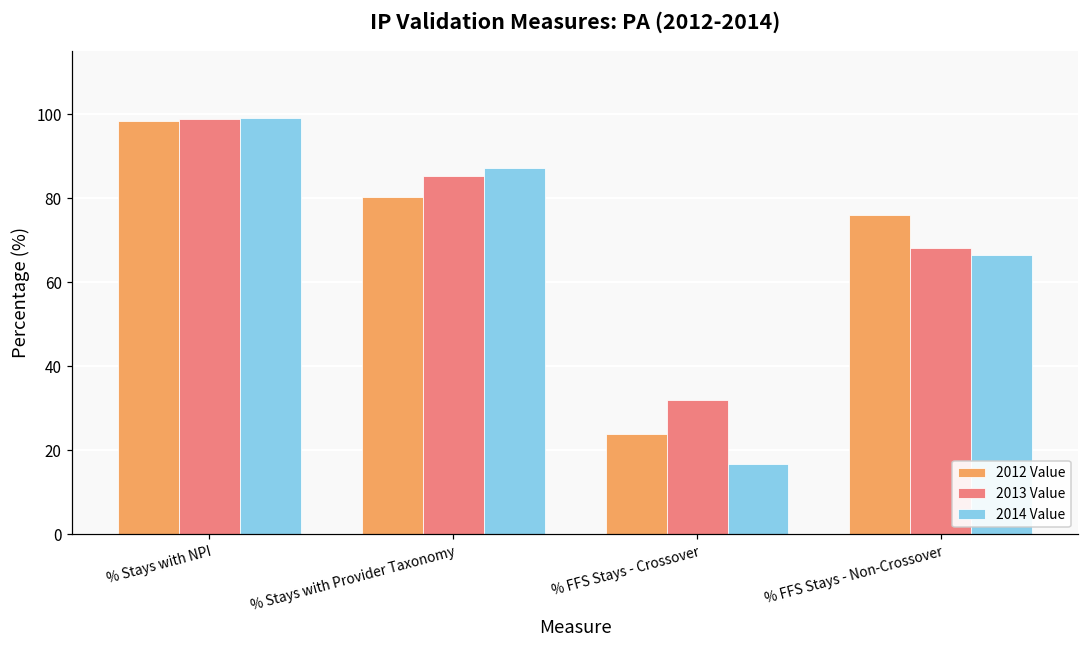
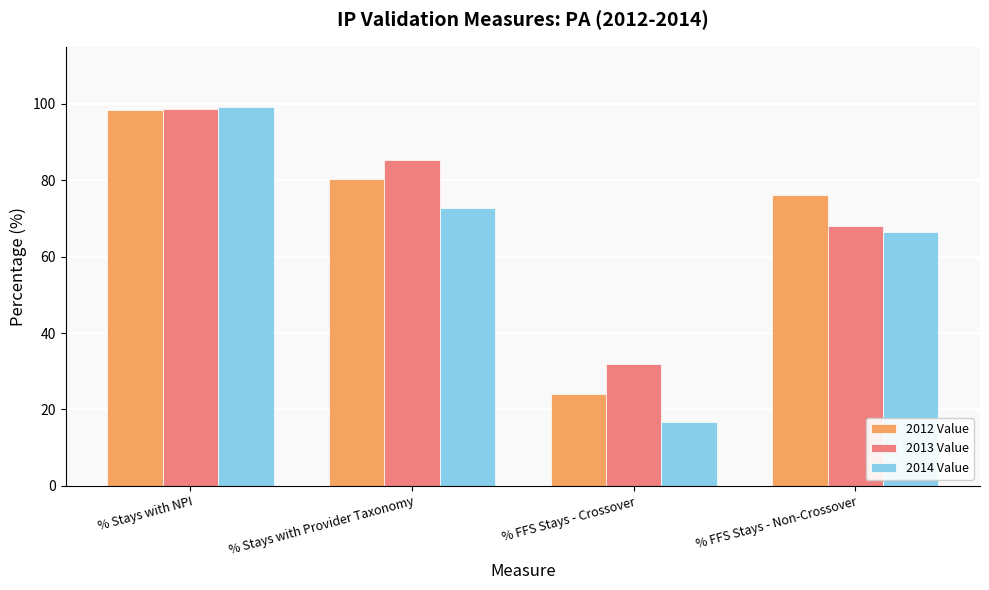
  {
    "2014 Value": {
      "% Stays with NPI": 99,
-     "% Stays with Provider Taxonomy": 87,
+     "% Stays with Provider Taxonomy": 73,
      "% FFS Stays - Crossover": 17,
      "% FFS Stays - Non-Crossover": 66
    }
  }
